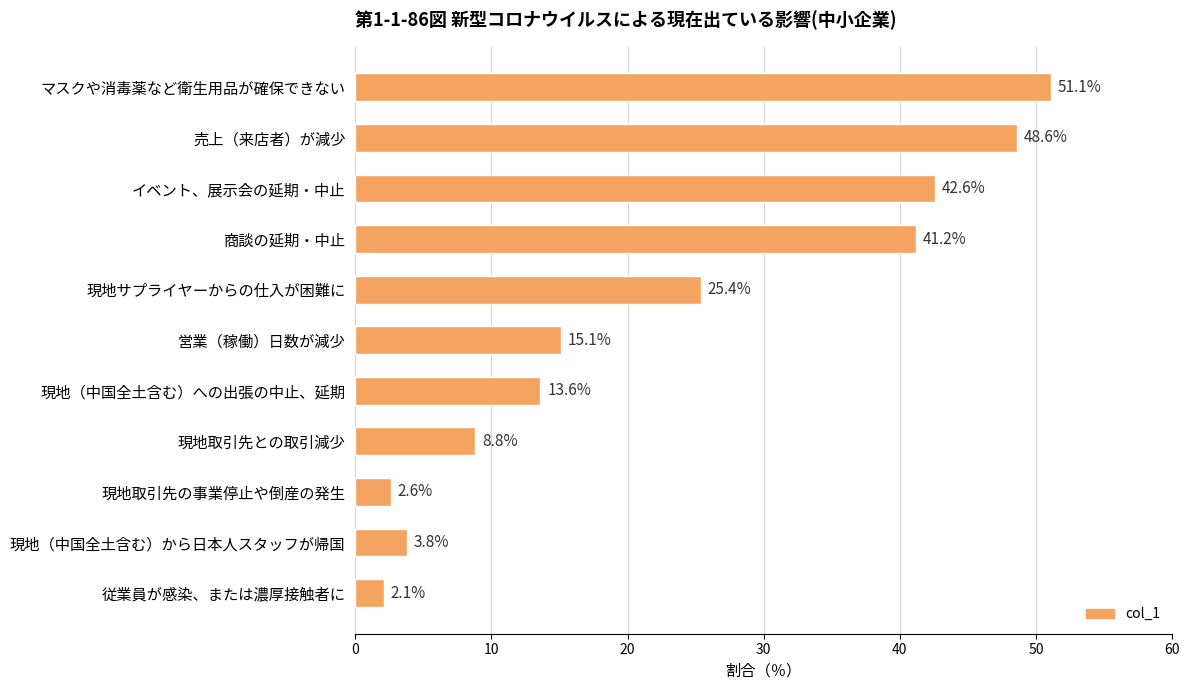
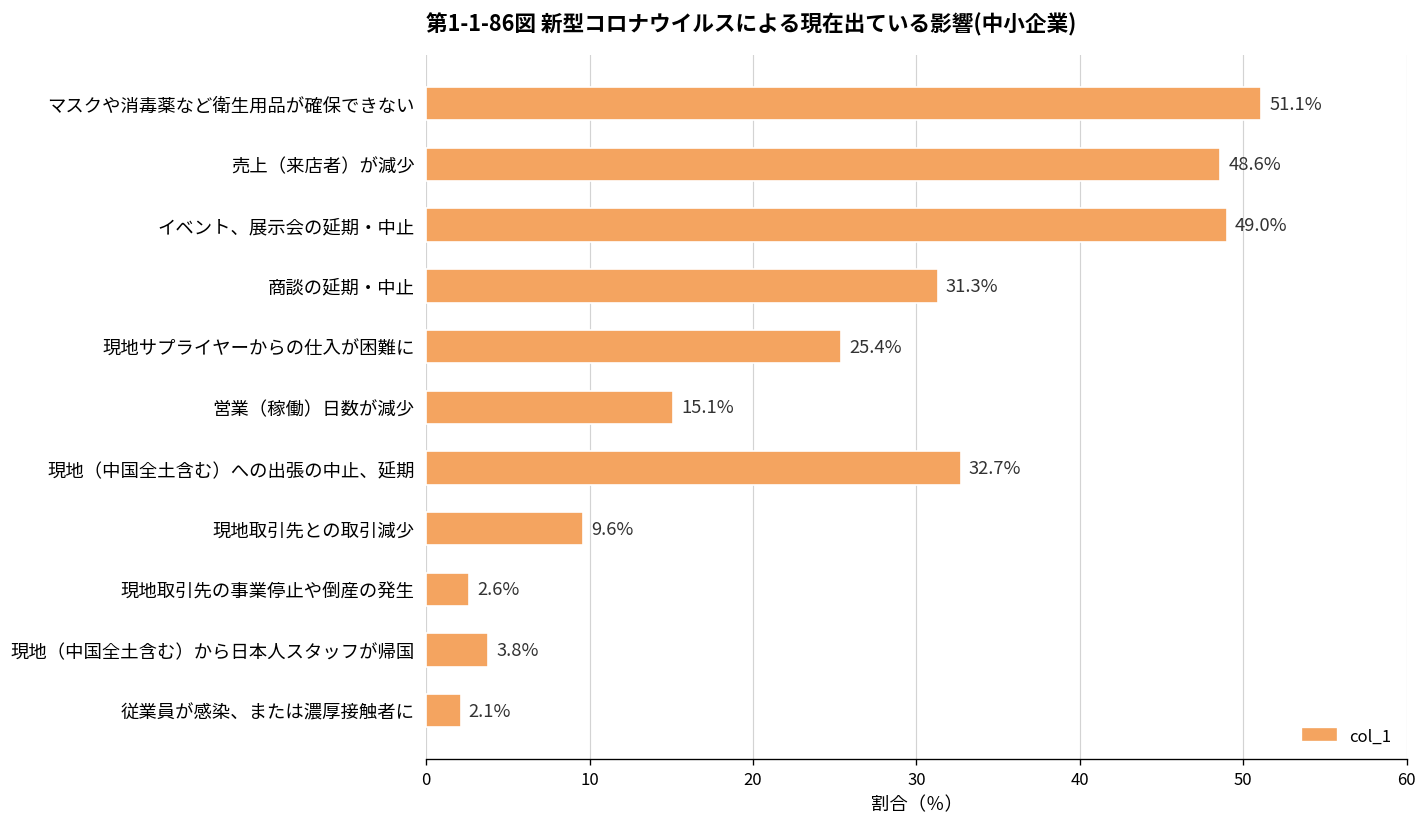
  {
    "マスクや消毒薬など衛生用品が確保できない": "51.1%",
    "売上（来店者）が減少": "48.6%",
-   "イベント、展示会の延期・中止": "42.6%",
-   "商談の延期・中止": "41.2%",
+   "イベント、展示会の延期・中止": "49.0%",
+   "商談の延期・中止": "31.3%",
    "現地サプライヤーからの仕入が困難に": "25.4%",
    "営業（稼働）日数が減少": "15.1%",
-   "現地（中国全土含む）への出張の中止、延期": "13.6%",
-   "現地取引先との取引減少": "8.8%",
+   "現地（中国全土含む）への出張の中止、延期": "32.7%",
+   "現地取引先との取引減少": "9.6%",
    "現地取引先の事業停止や倒産の発生": "2.6%",
    "現地（中国全土含む）から日本人スタッフが帰国": "3.8%",
    "従業員が感染、または濃厚接触者に": "2.1%"
  }
